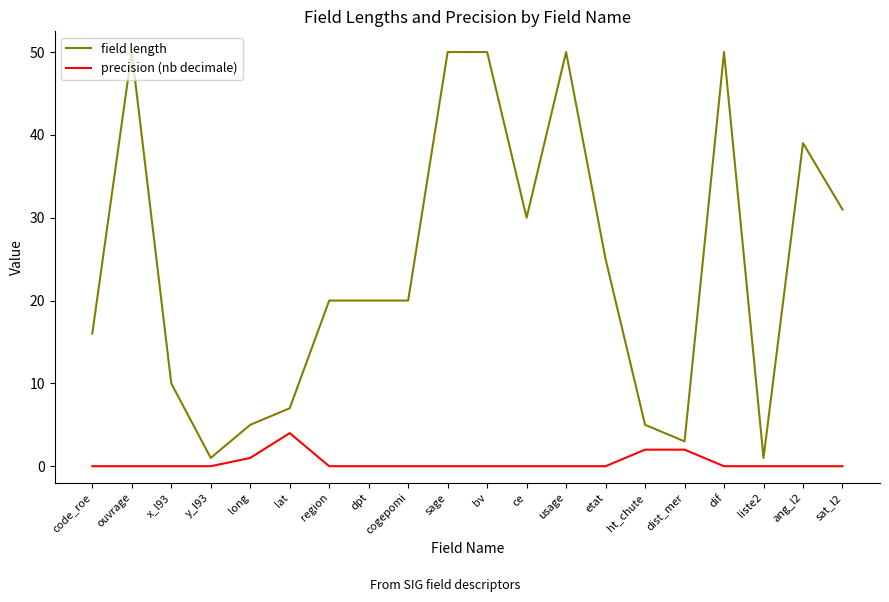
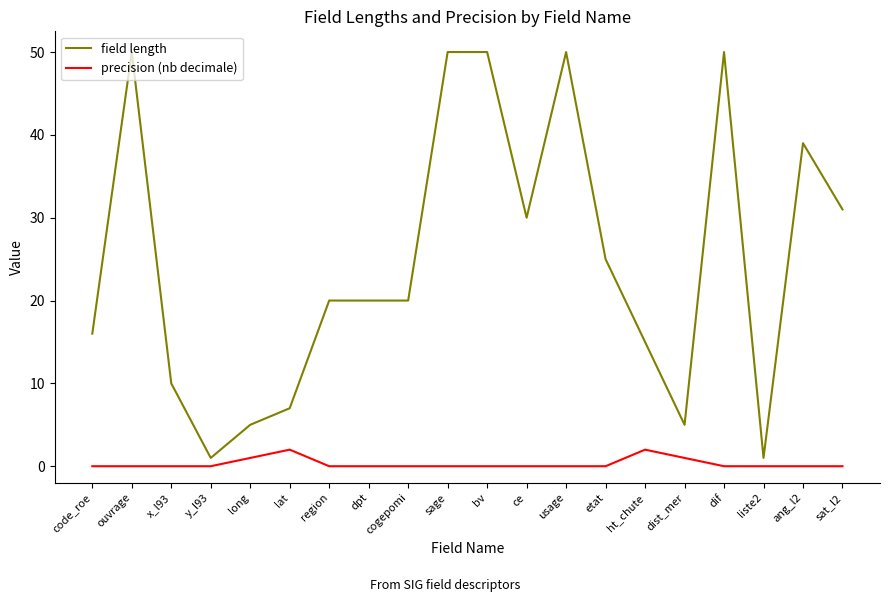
  {
    "field length": {
      "code_roe": 16,
      "x_l93": 10,
      "y_l93": 1,
      "long": 5,
      "lat": 7,
      "region": 20,
      "dpt": 20,
      "cogepomi": 20,
      "sage": 50,
      "bv": 50,
      "ce": 30,
      "usage": 50,
      "etat": 25,
-     "ht_chute": 5,
-     "dist_mer": 3,
+     "ht_chute": 15,
+     "dist_mer": 5,
      "dif": 50,
      "liste2": 1,
      "ang_l2": 39,
      "sat_l2": 31
    },
    "precision (nb decimale)": {
      "code_roe": 0,
      "ouvrage": 0,
      "x_l93": 0,
      "y_l93": 0,
      "long": 1,
-     "lat": 4,
+     "lat": 2,
      "region": 0,
      "dpt": 0,
      "cogepomi": 0,
      "sage": 0,
      "bv": 0,
      "ce": 0,
      "usage": 0,
      "etat": 0,
      "ht_chute": 2,
-     "dist_mer": 2,
+     "dist_mer": 1,
      "dif": 0,
      "liste2": 0,
      "ang_l2": 0,
      "sat_l2": 0
    }
  }
